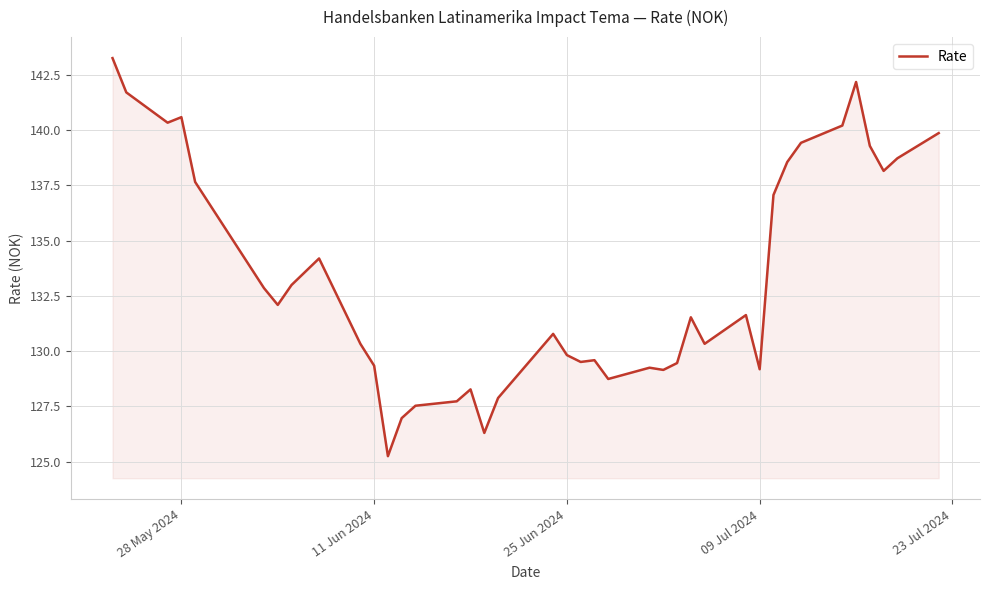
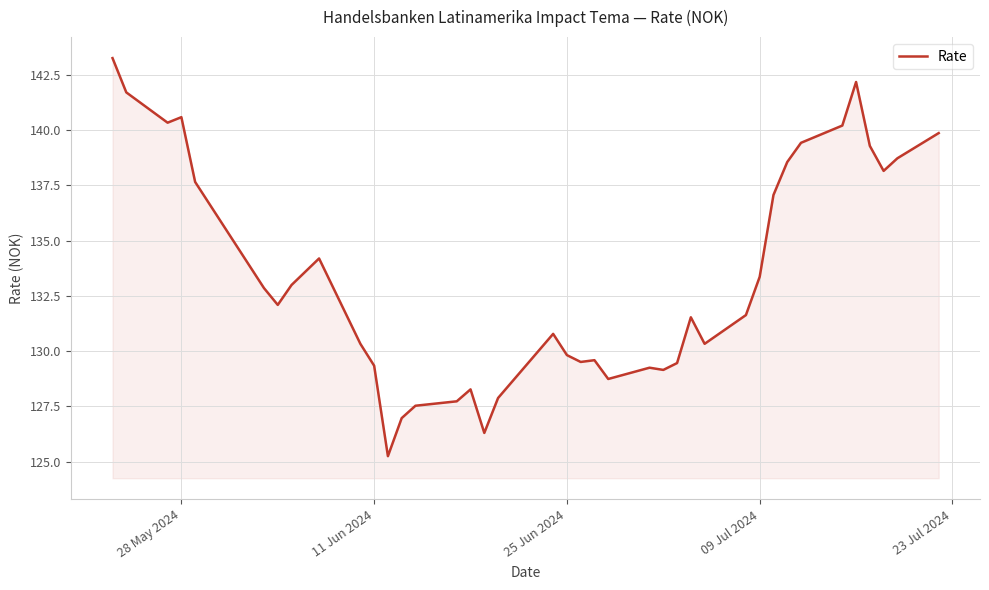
  {
    "28 May 2024": 140.6,
    "11 Jun 2024": 129.3,
    "25 Jun 2024": 129.8,
-   "09 Jul 2024": 129.2
+   "09 Jul 2024": 133.4
  }
